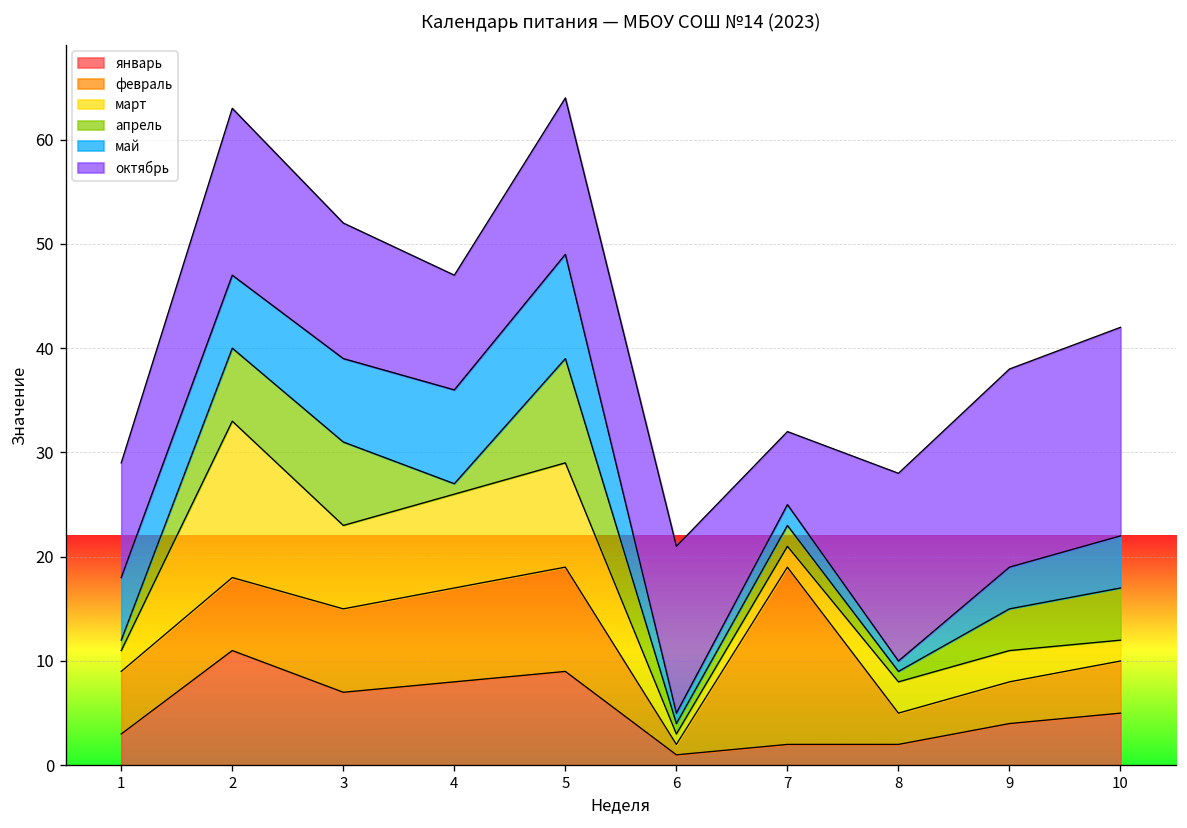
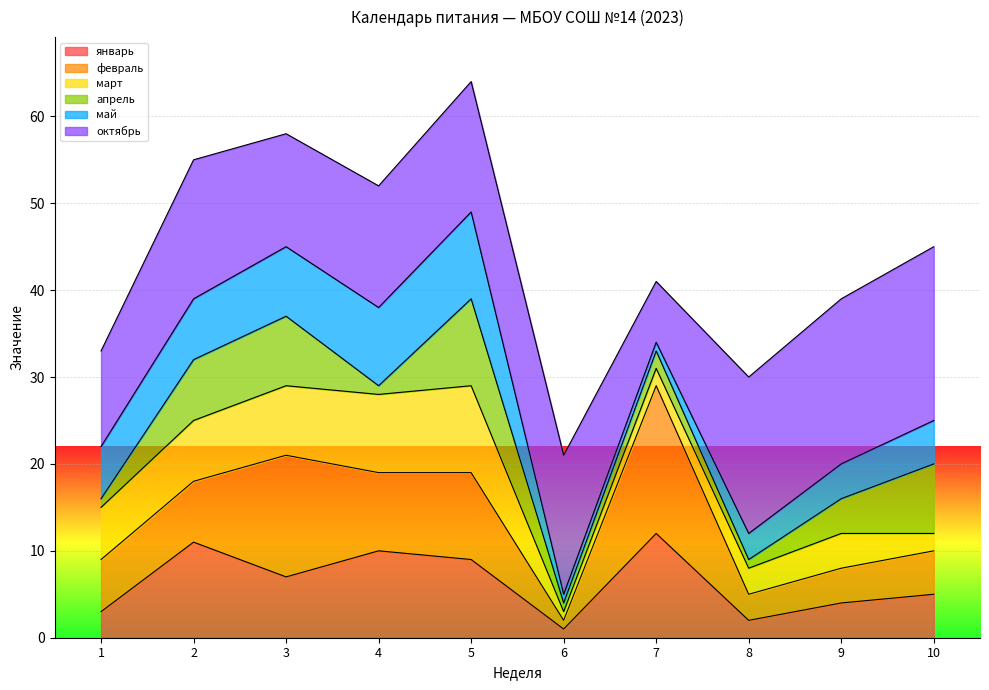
  {
    "январь": {
      "1": 3,
      "2": 11,
      "3": 7,
-     "4": 8,
+     "4": 10,
      "5": 9,
      "6": 1,
-     "7": 2,
+     "7": 12,
      "8": 2,
      "9": 4,
      "10": 5
    },
    "февраль": {
      "1": 6,
      "2": 7,
-     "3": 8,
+     "3": 14,
      "4": 9,
      "5": 10,
      "6": 1,
      "7": 17,
      "8": 3,
      "9": 4,
      "10": 5
    },
    "март": {
-     "1": 2,
-     "2": 15,
+     "1": 6,
+     "2": 7,
      "3": 8,
      "4": 9,
      "5": 10,
      "6": 1,
      "7": 2,
      "8": 3,
-     "9": 3,
+     "9": 4,
      "10": 2
    },
    "апрель": {
      "1": 1,
      "2": 7,
      "3": 8,
      "4": 1,
      "5": 10,
      "6": 1,
      "7": 2,
      "8": 1,
      "9": 4,
-     "10": 5
+     "10": 8
    },
    "май": {
      "1": 6,
      "2": 7,
      "3": 8,
      "4": 9,
      "5": 10,
      "6": 1,
-     "7": 2,
-     "8": 1,
+     "7": 1,
+     "8": 3,
      "9": 4,
      "10": 5
    },
    "октябрь": {
      "1": 11,
      "2": 16,
      "3": 13,
-     "4": 11,
+     "4": 14,
      "5": 15,
      "6": 16,
      "7": 7,
      "8": 18,
      "9": 19,
      "10": 20
    }
  }
